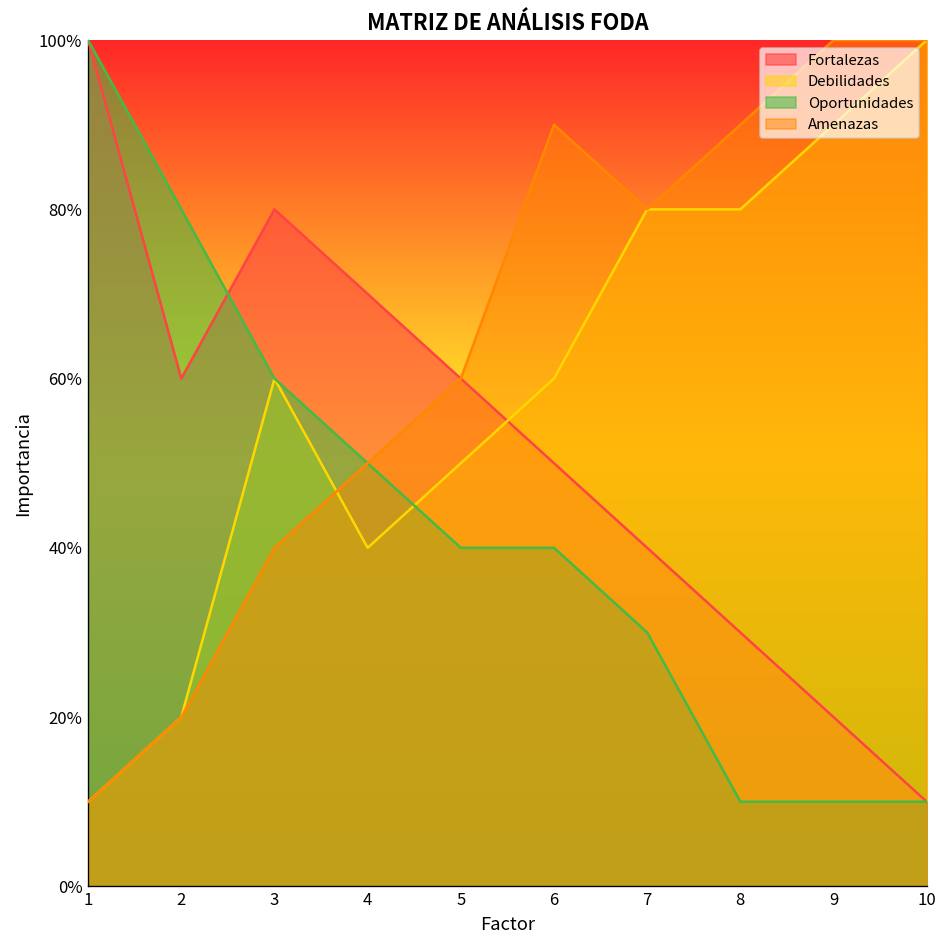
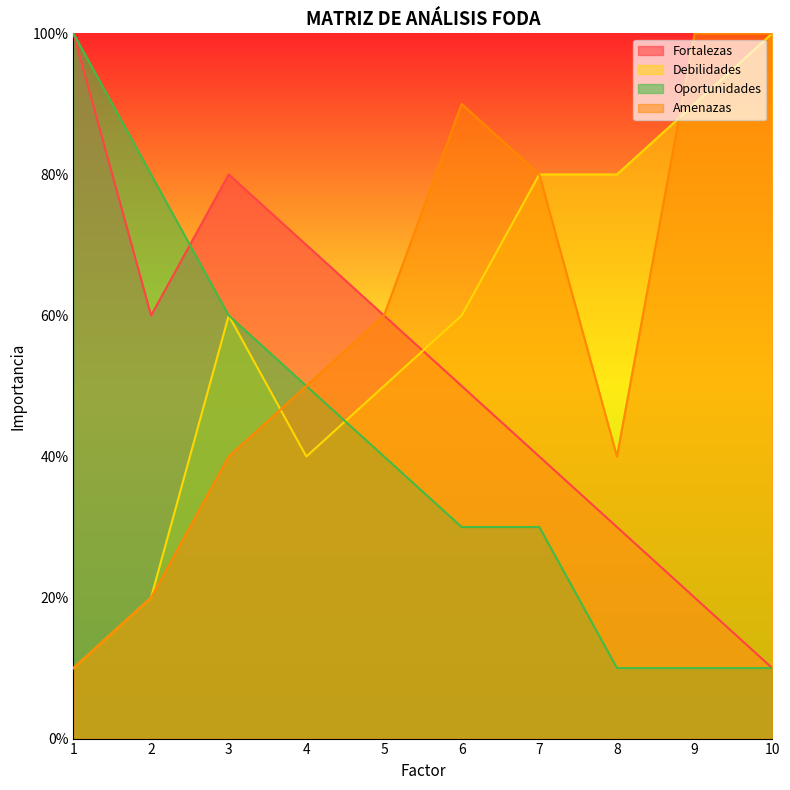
  {
    "Fortalezas": {
      "2": "60%",
      "3": "80%",
      "4": "70%",
      "6": "50%",
      "7": "40%",
      "8": "30%",
      "9": "20%"
    },
    "Debilidades": {
      "4": "40%",
      "5": "50%",
      "6": "60%",
      "8": "80%"
    },
    "Oportunidades": {
      "2": "80%",
      "5": "40%",
-     "6": "40%",
+     "6": "30%",
      "7": "30%",
      "8": "10%",
      "9": "10%"
    },
    "Amenazas": {
      "3": "40%",
      "6": "90%",
-     "8": "90%",
+     "8": "40%",
      "9": "100%"
    }
  }
